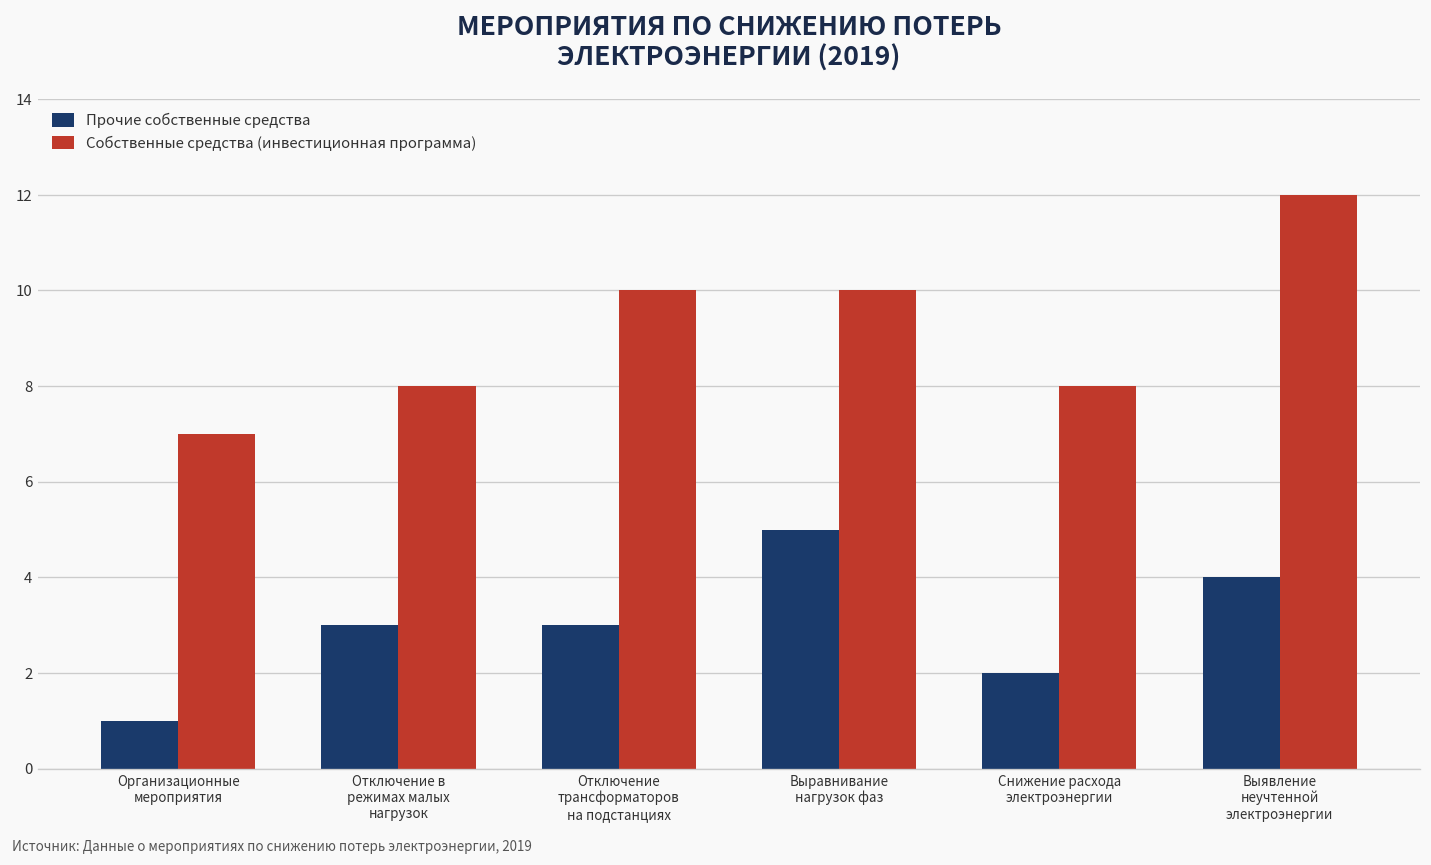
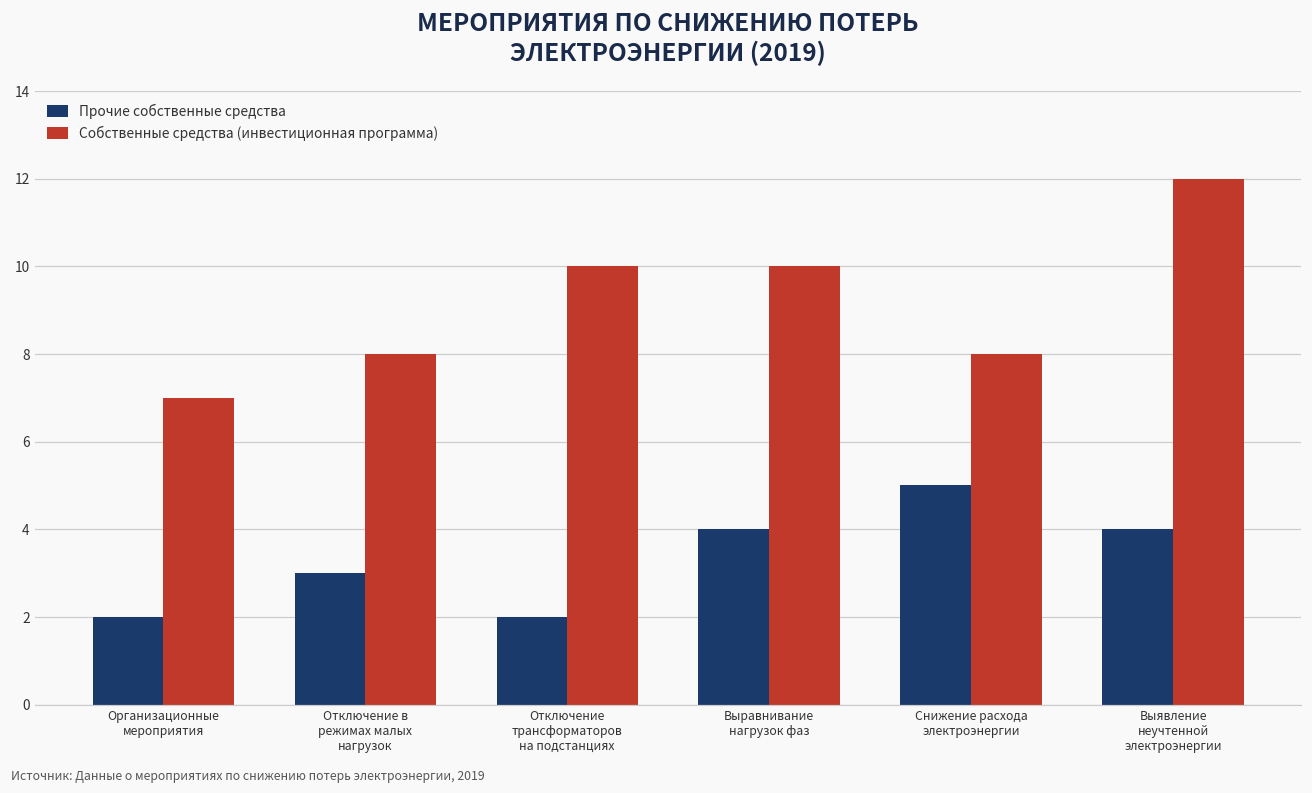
  {
    "Прочие собственные средства": {
-     "Организационные мероприятия": 1,
+     "Организационные мероприятия": 2,
      "Отключение в режимах малых нагрузок": 3,
-     "Отключение трансформаторов на подстанциях": 3,
-     "Выравнивание нагрузок фаз": 5,
-     "Снижение расхода электроэнергии": 2,
+     "Отключение трансформаторов на подстанциях": 2,
+     "Выравнивание нагрузок фаз": 4,
+     "Снижение расхода электроэнергии": 5,
      "Выявление неучтенной электроэнергии": 4
    },
    "Собственные средства (инвестиционная программа)": {
      "Организационные мероприятия": 7,
      "Отключение в режимах малых нагрузок": 8,
      "Отключение трансформаторов на подстанциях": 10,
      "Выравнивание нагрузок фаз": 10,
      "Снижение расхода электроэнергии": 8,
      "Выявление неучтенной электроэнергии": 12
    }
  }
